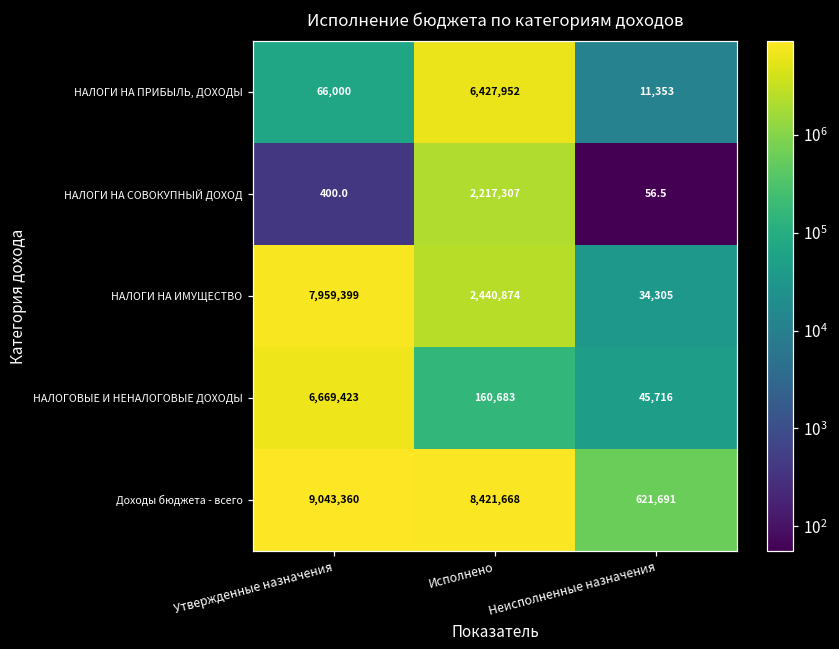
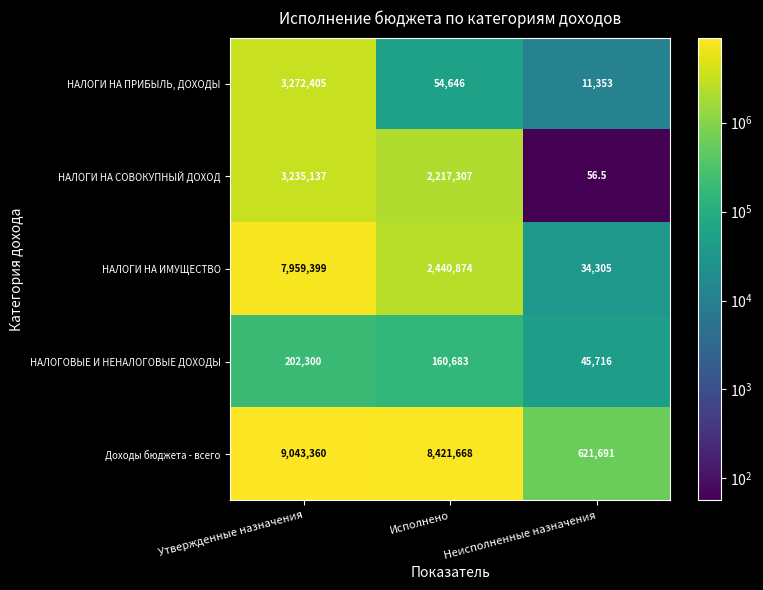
  {
    "НАЛОГИ НА ПРИБЫЛЬ, ДОХОДЫ": {
-     "Утвержденные назначения": "66,000",
-     "Исполнено": "6,427,952",
+     "Утвержденные назначения": "3,272,405",
+     "Исполнено": "54,646",
      "Неисполненные назначения": "11,353"
    },
    "НАЛОГИ НА СОВОКУПНЫЙ ДОХОД": {
-     "Утвержденные назначения": "400.0",
+     "Утвержденные назначения": "3,235,137",
      "Исполнено": "2,217,307",
      "Неисполненные назначения": "56.5"
    },
    "НАЛОГИ НА ИМУЩЕСТВО": {
      "Утвержденные назначения": "7,959,399",
      "Исполнено": "2,440,874",
      "Неисполненные назначения": "34,305"
    },
    "НАЛОГОВЫЕ И НЕНАЛОГОВЫЕ ДОХОДЫ": {
-     "Утвержденные назначения": "6,669,423",
+     "Утвержденные назначения": "202,300",
      "Исполнено": "160,683",
      "Неисполненные назначения": "45,716"
    },
    "Доходы бюджета - всего": {
      "Утвержденные назначения": "9,043,360",
      "Исполнено": "8,421,668",
      "Неисполненные назначения": "621,691"
    }
  }
